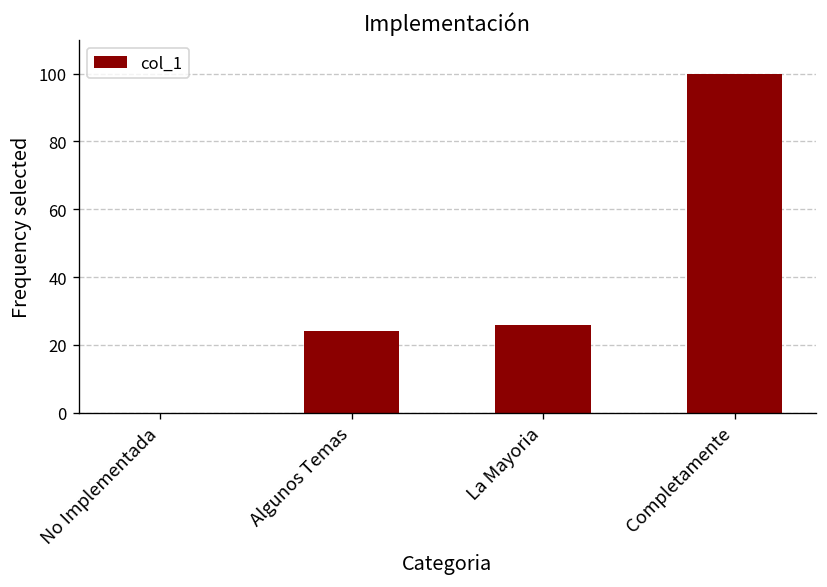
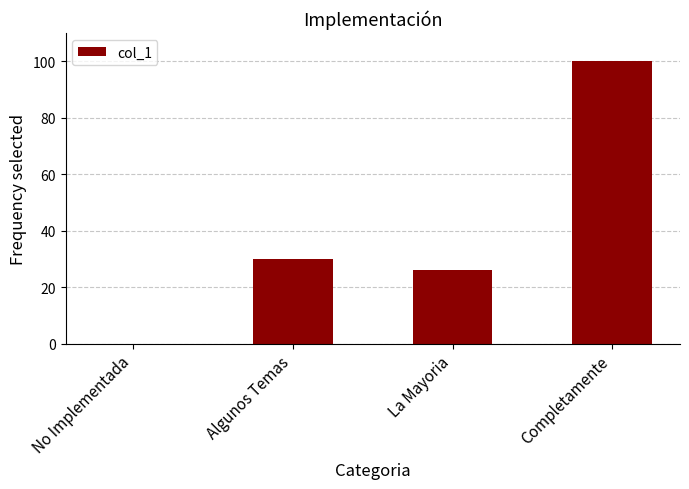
  {
    "No Implementada": 0,
-   "Algunos Temas": 24,
+   "Algunos Temas": 30,
    "La Mayoria": 26,
    "Completamente": 100
  }
